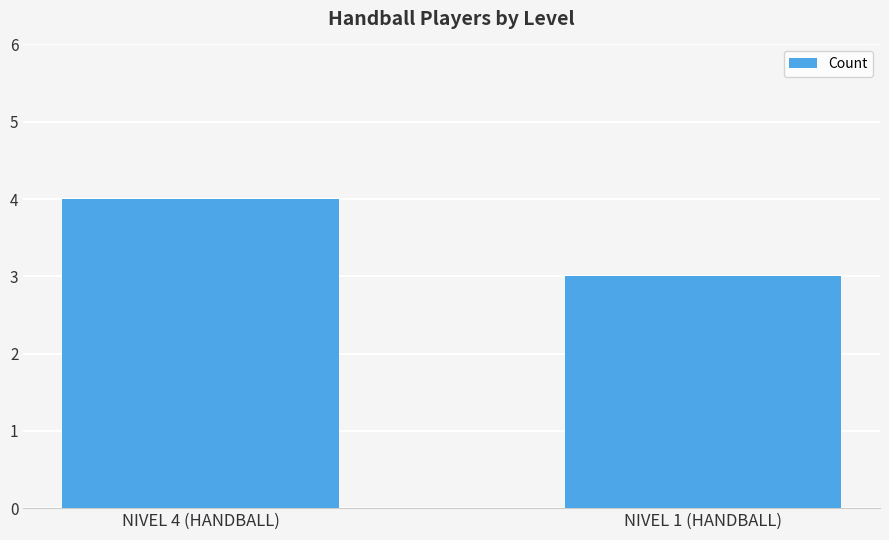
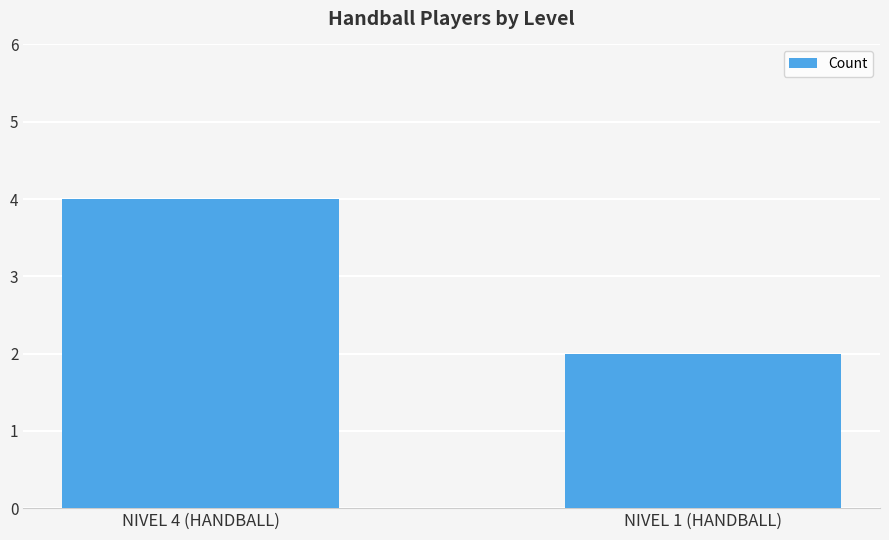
  {
    "NIVEL 4 (HANDBALL)": 4,
-   "NIVEL 1 (HANDBALL)": 3
+   "NIVEL 1 (HANDBALL)": 2
  }
